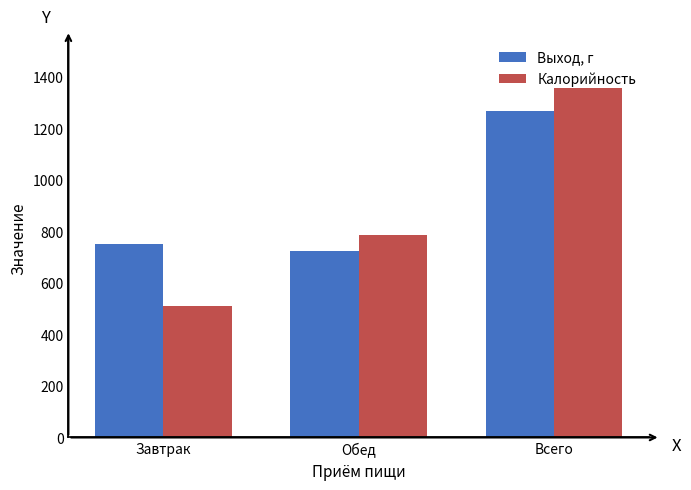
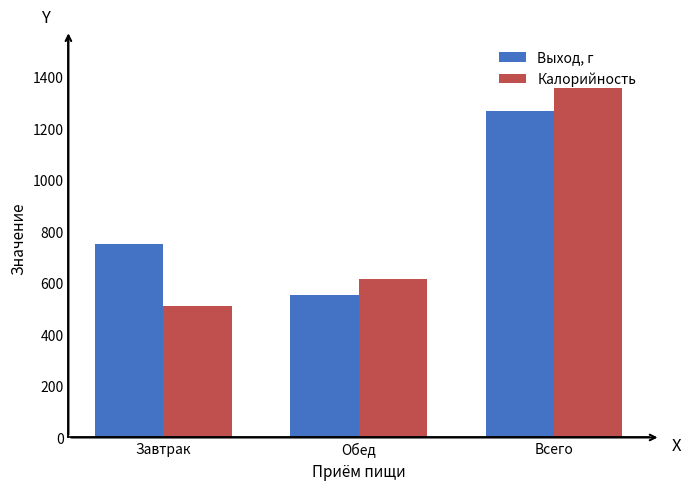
  {
    "Выход, г": {
      "Завтрак": 750,
-     "Обед": 730,
+     "Обед": 550,
      "Всего": 1270
    },
    "Калорийность": {
      "Завтрак": 510,
-     "Обед": 790,
+     "Обед": 620,
      "Всего": 1360
    }
  }
